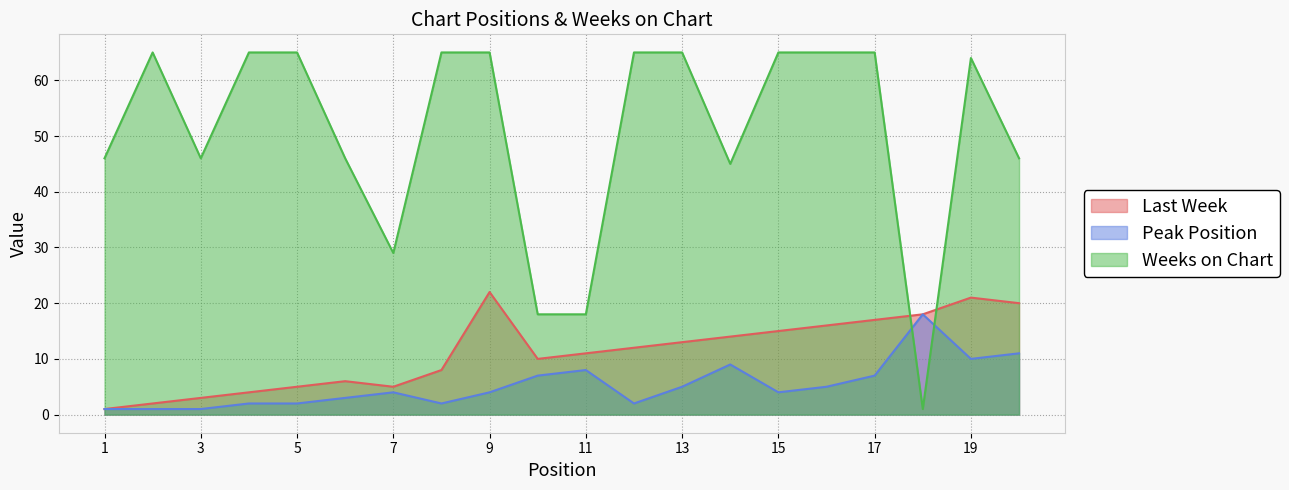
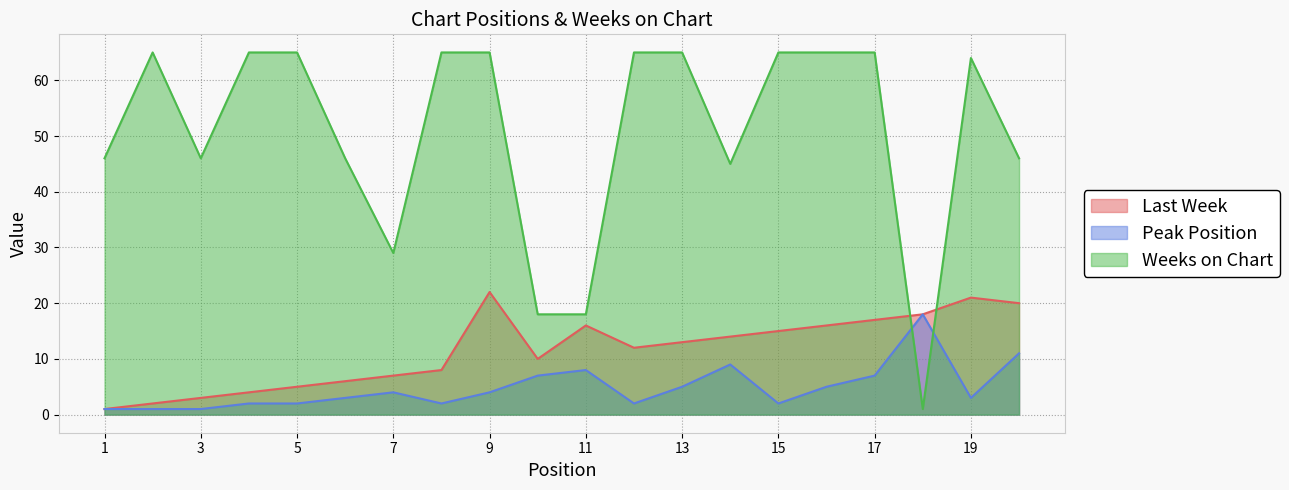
  {
    "Last Week": {
      "3": 3,
      "5": 5,
-     "7": 5,
+     "7": 7,
      "9": 22,
-     "11": 11,
+     "11": 16,
      "13": 13,
      "15": 15,
      "17": 17,
      "19": 21
    },
    "Peak Position": {
      "3": 1,
      "5": 2,
      "7": 4,
      "9": 4,
      "11": 8,
      "13": 5,
-     "15": 4,
+     "15": 2,
      "17": 7,
-     "19": 10
+     "19": 3
    },
    "Weeks on Chart": {
      "1": 46,
      "3": 46,
      "5": 65,
      "7": 29,
      "9": 65,
      "11": 18,
      "13": 65,
      "15": 65,
      "17": 65,
      "19": 64
    }
  }
